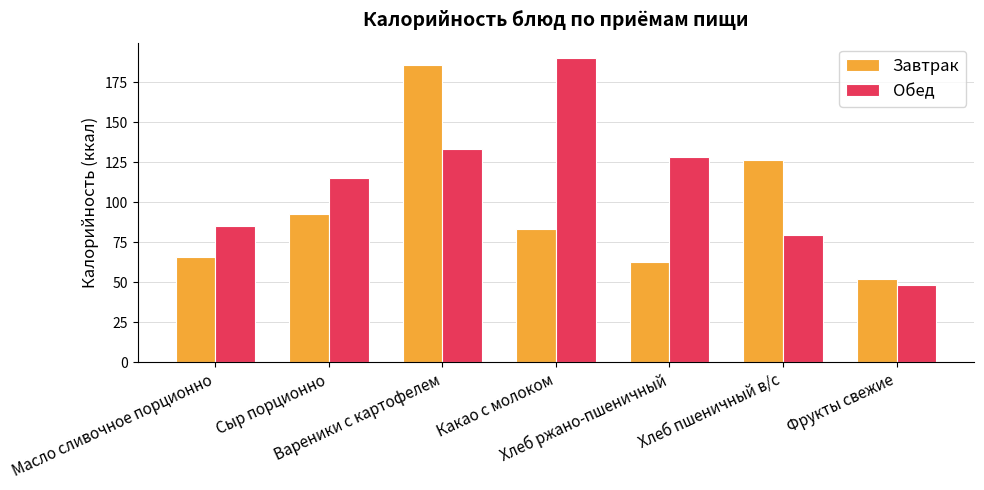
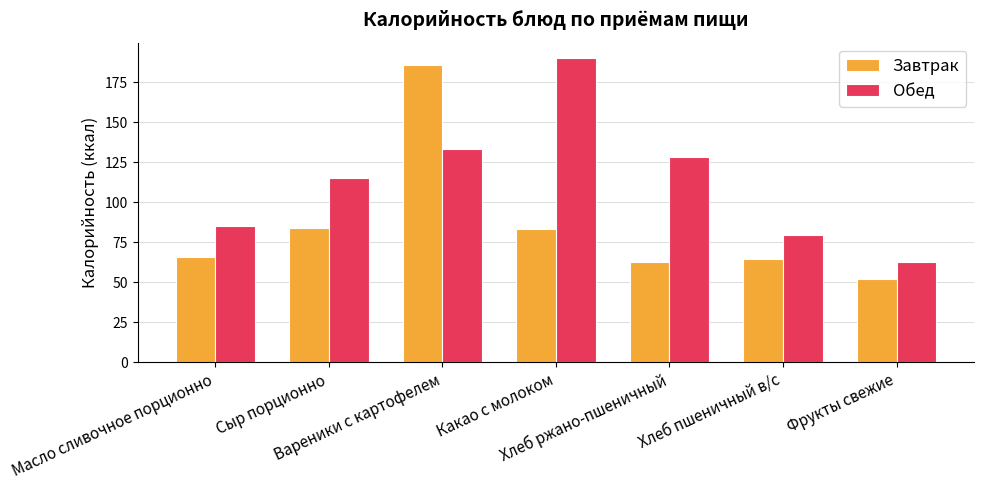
  {
    "Завтрак": {
      "Масло сливочное порционно": 66,
-     "Сыр порционно": 93,
+     "Сыр порционно": 84,
      "Вареники с картофелем": 186,
      "Какао с молоком": 83,
      "Хлеб ржано-пшеничный": 63,
-     "Хлеб пшеничный в/с": 127,
+     "Хлеб пшеничный в/с": 65,
      "Фрукты свежие": 52
    },
    "Обед": {
      "Масло сливочное порционно": 85,
      "Сыр порционно": 115,
      "Вареники с картофелем": 133,
      "Какао с молоком": 190,
      "Хлеб ржано-пшеничный": 128,
      "Хлеб пшеничный в/с": 80,
-     "Фрукты свежие": 49
+     "Фрукты свежие": 63
    }
  }
